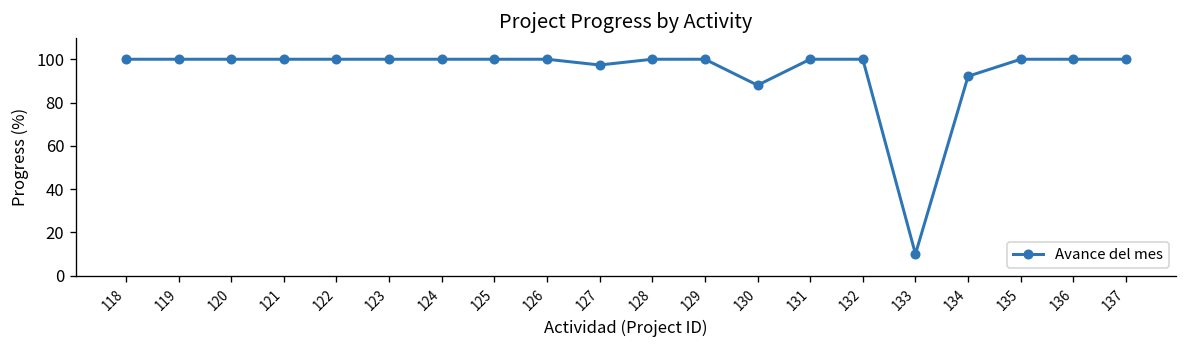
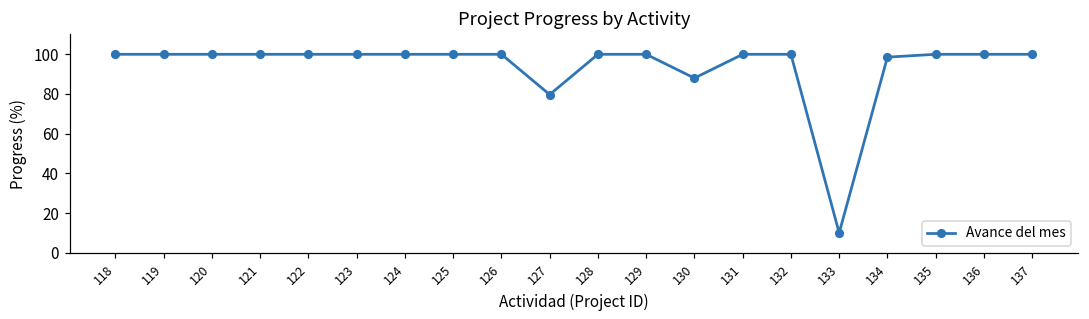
  {
    "118": 100,
    "119": 100,
    "120": 100,
    "121": 100,
    "122": 100,
    "123": 100,
    "124": 100,
    "125": 100,
    "126": 100,
-   "127": 97,
+   "127": 80,
    "128": 100,
    "129": 100,
    "130": 88,
    "131": 100,
    "132": 100,
    "133": 10,
-   "134": 92,
+   "134": 99,
    "135": 100,
    "136": 100,
    "137": 100
  }
